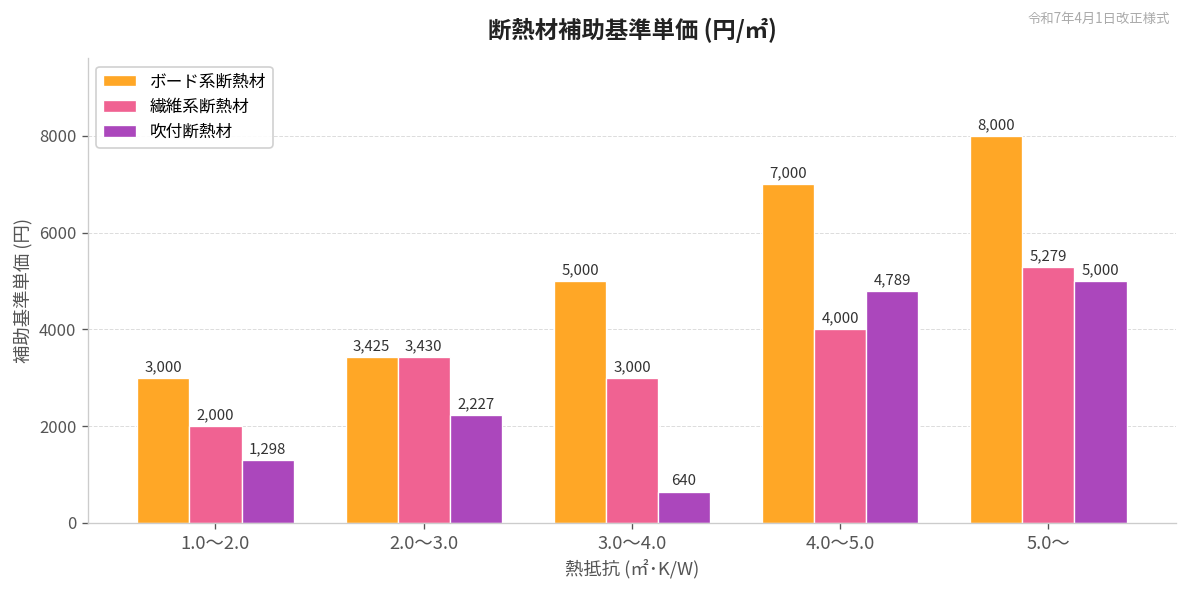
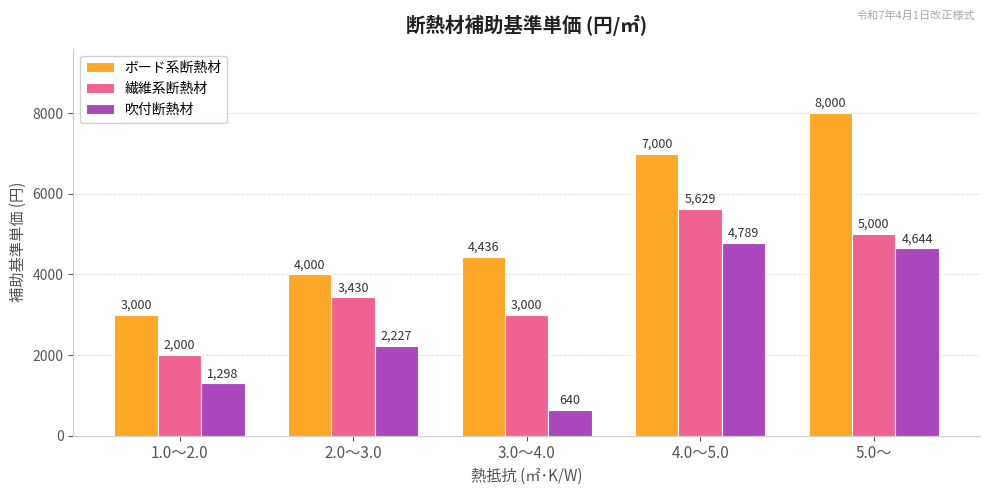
  {
    "ボード系断熱材": {
      "1.0～2.0": "3,000",
-     "2.0～3.0": "3,425",
-     "3.0～4.0": "5,000",
+     "2.0～3.0": "4,000",
+     "3.0～4.0": "4,436",
      "4.0～5.0": "7,000",
      "5.0～": "8,000"
    },
    "繊維系断熱材": {
      "1.0～2.0": "2,000",
      "2.0～3.0": "3,430",
      "3.0～4.0": "3,000",
-     "4.0～5.0": "4,000",
-     "5.0～": "5,279"
+     "4.0～5.0": "5,629",
+     "5.0～": "5,000"
    },
    "吹付断熱材": {
      "1.0～2.0": "1,298",
      "2.0～3.0": "2,227",
      "3.0～4.0": "640",
      "4.0～5.0": "4,789",
-     "5.0～": "5,000"
+     "5.0～": "4,644"
    }
  }
